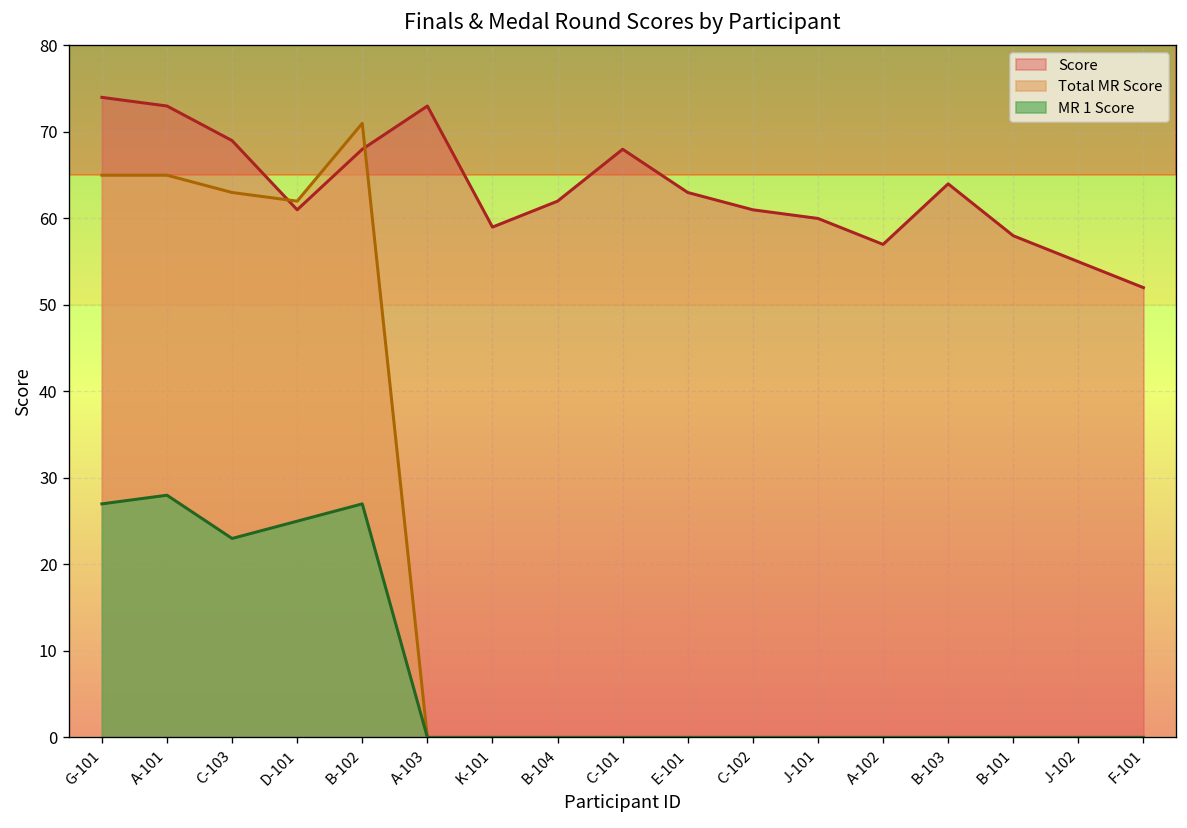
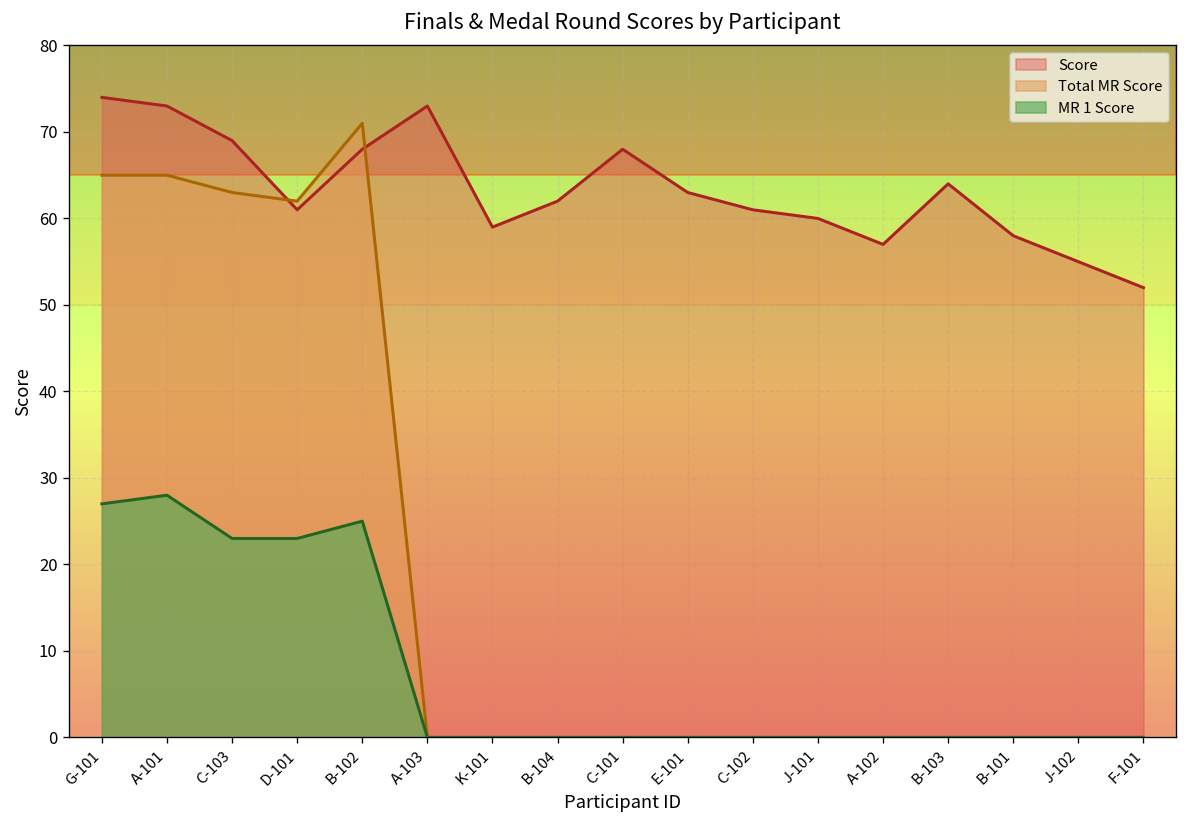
  {
    "MR 1 Score": {
      "G-101": 27,
      "A-101": 28,
      "C-103": 23,
-     "D-101": 25,
-     "B-102": 27
+     "D-101": 23,
+     "B-102": 25
    }
  }
